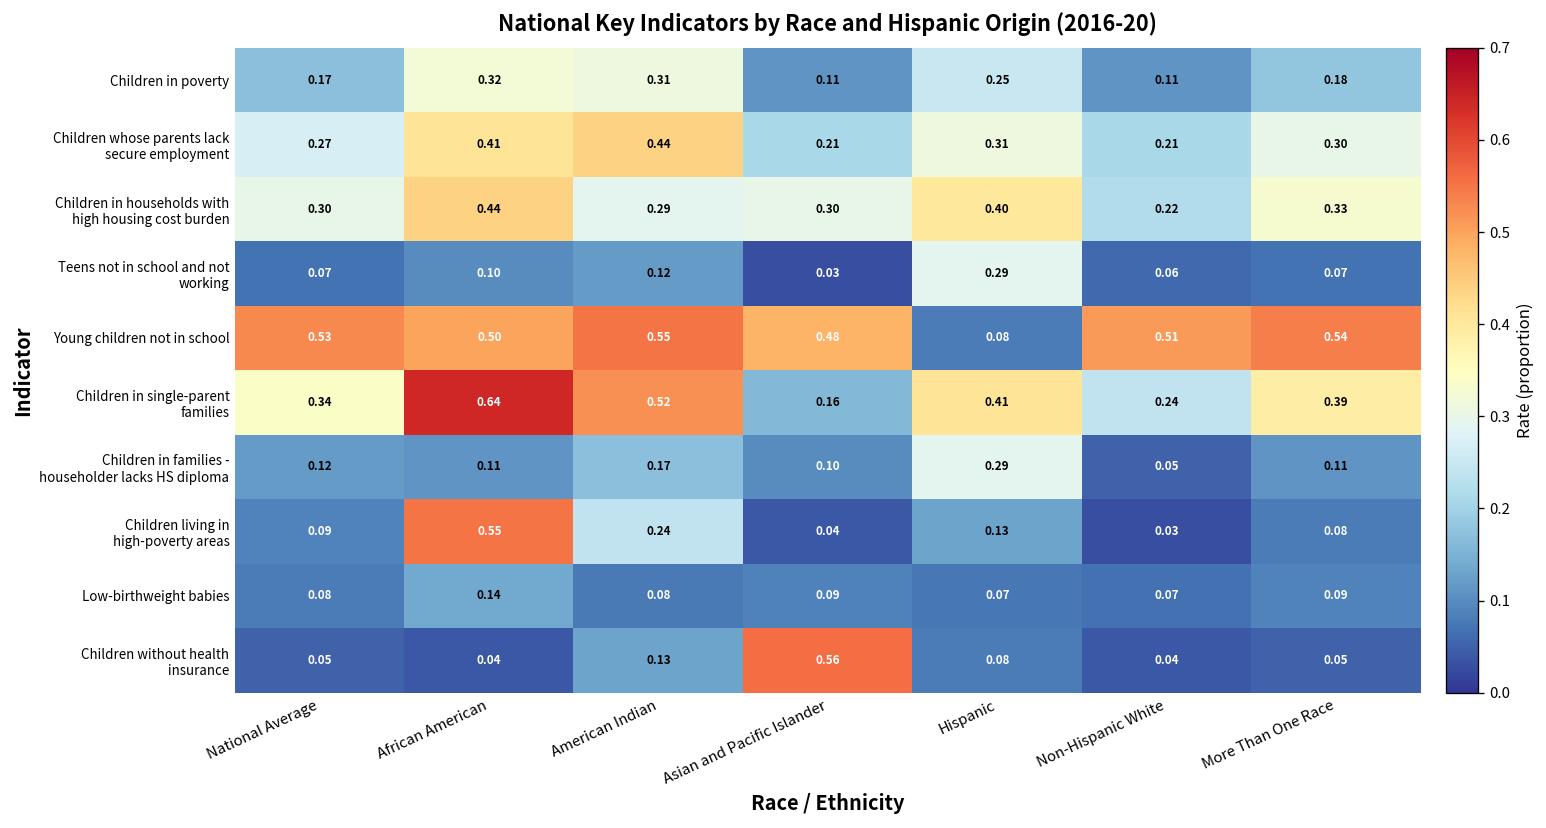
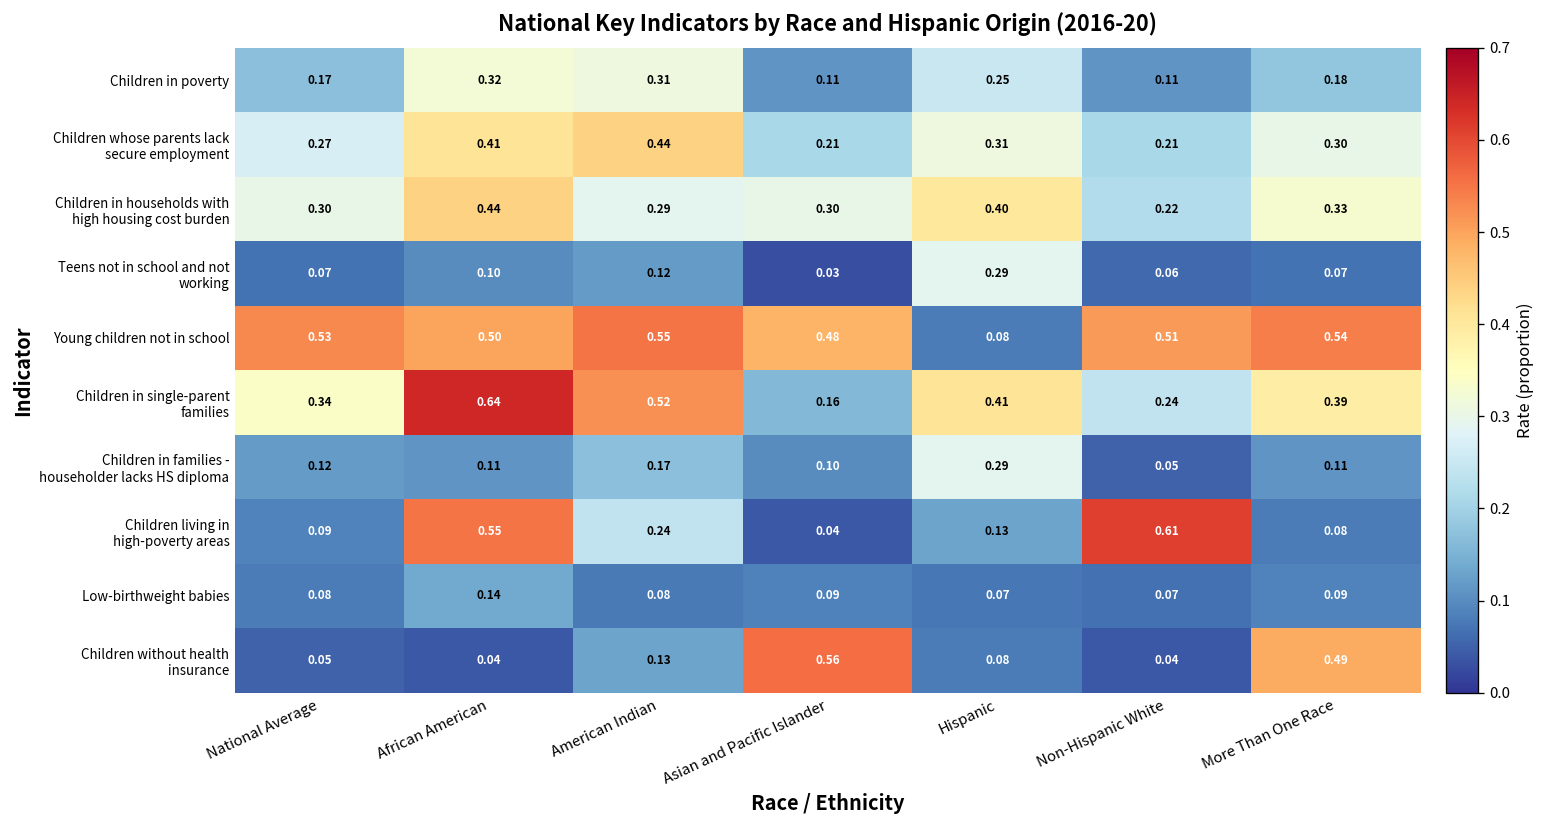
  {
    "Children in poverty": {
      "National Average": 0.17,
      "African American": 0.32,
      "American Indian": 0.31,
      "Asian and Pacific Islander": 0.11,
      "Hispanic": 0.25,
      "Non-Hispanic White": 0.11,
      "More Than One Race": 0.18
    },
    "Children whose parents lack secure employment": {
      "National Average": 0.27,
      "African American": 0.41,
      "American Indian": 0.44,
      "Asian and Pacific Islander": 0.21,
      "Hispanic": 0.31,
      "Non-Hispanic White": 0.21,
      "More Than One Race": 0.30
    },
    "Children in households with high housing cost burden": {
      "National Average": 0.30,
      "African American": 0.44,
      "American Indian": 0.29,
      "Asian and Pacific Islander": 0.30,
      "Hispanic": 0.40,
      "Non-Hispanic White": 0.22,
      "More Than One Race": 0.33
    },
    "Teens not in school and not working": {
      "National Average": 0.07,
      "African American": 0.10,
      "American Indian": 0.12,
      "Asian and Pacific Islander": 0.03,
      "Hispanic": 0.29,
      "Non-Hispanic White": 0.06,
      "More Than One Race": 0.07
    },
    "Young children not in school": {
      "National Average": 0.53,
      "African American": 0.50,
      "American Indian": 0.55,
      "Asian and Pacific Islander": 0.48,
      "Hispanic": 0.08,
      "Non-Hispanic White": 0.51,
      "More Than One Race": 0.54
    },
    "Children in single-parent families": {
      "National Average": 0.34,
      "African American": 0.64,
      "American Indian": 0.52,
      "Asian and Pacific Islander": 0.16,
      "Hispanic": 0.41,
      "Non-Hispanic White": 0.24,
      "More Than One Race": 0.39
    },
    "Children in families - householder lacks HS diploma": {
      "National Average": 0.12,
      "African American": 0.11,
      "American Indian": 0.17,
      "Asian and Pacific Islander": 0.10,
      "Hispanic": 0.29,
      "Non-Hispanic White": 0.05,
      "More Than One Race": 0.11
    },
    "Children living in high-poverty areas": {
      "National Average": 0.09,
      "African American": 0.55,
      "American Indian": 0.24,
      "Asian and Pacific Islander": 0.04,
      "Hispanic": 0.13,
-     "Non-Hispanic White": 0.03,
+     "Non-Hispanic White": 0.61,
      "More Than One Race": 0.08
    },
    "Low-birthweight babies": {
      "National Average": 0.08,
      "African American": 0.14,
      "American Indian": 0.08,
      "Asian and Pacific Islander": 0.09,
      "Hispanic": 0.07,
      "Non-Hispanic White": 0.07,
      "More Than One Race": 0.09
    },
    "Children without health insurance": {
      "National Average": 0.05,
      "African American": 0.04,
      "American Indian": 0.13,
      "Asian and Pacific Islander": 0.56,
      "Hispanic": 0.08,
      "Non-Hispanic White": 0.04,
-     "More Than One Race": 0.05
+     "More Than One Race": 0.49
    }
  }
